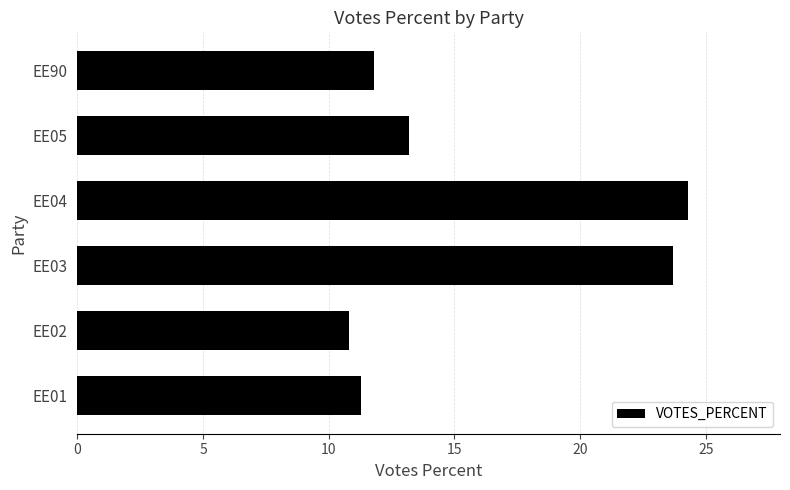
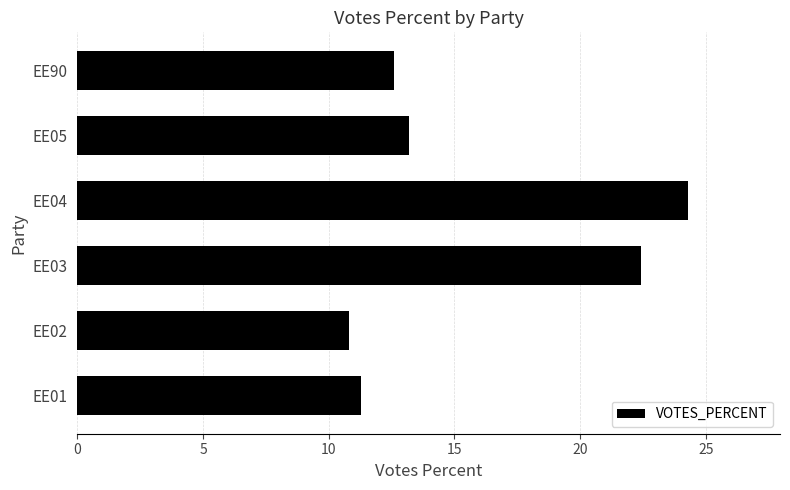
  {
-   "EE90": 11.8,
+   "EE90": 12.6,
    "EE05": 13.2,
    "EE04": 24.3,
-   "EE03": 23.7,
+   "EE03": 22.4,
    "EE02": 10.8,
    "EE01": 11.3
  }
